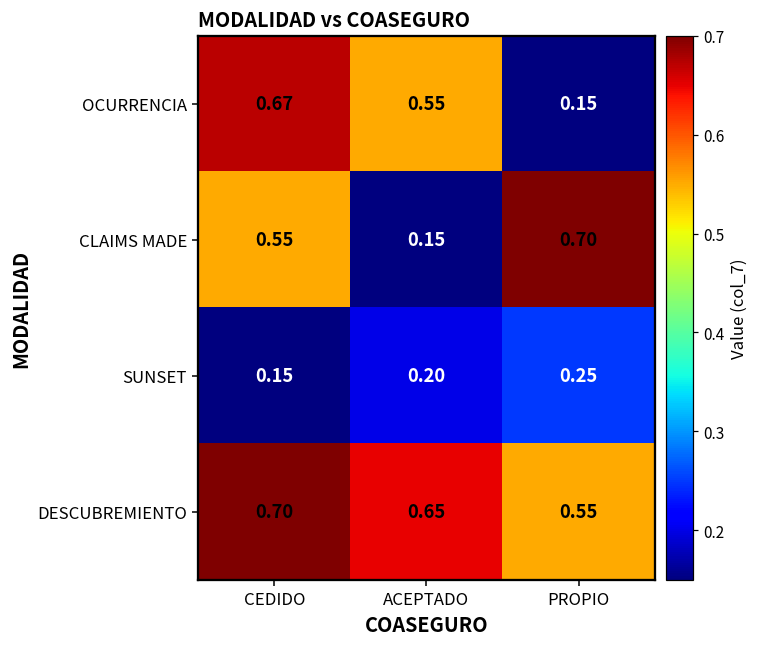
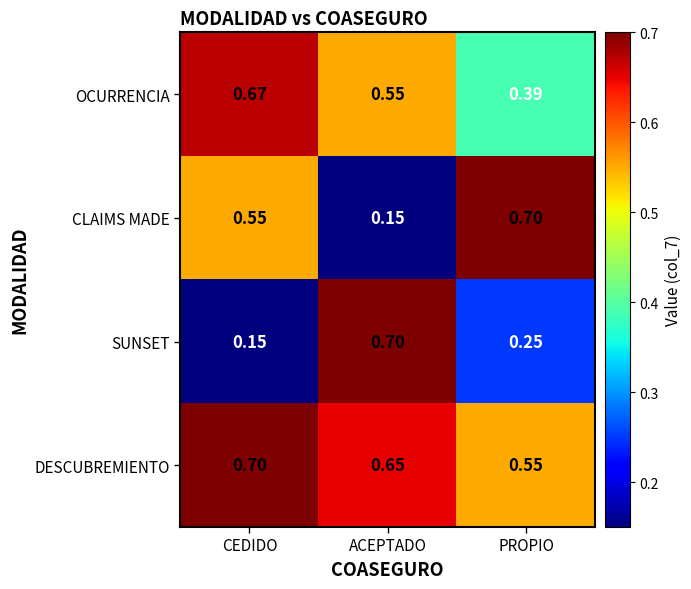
  {
    "OCURRENCIA": {
      "CEDIDO": 0.67,
      "ACEPTADO": 0.55,
-     "PROPIO": 0.15
+     "PROPIO": 0.39
    },
    "CLAIMS MADE": {
      "CEDIDO": 0.55,
      "ACEPTADO": 0.15,
      "PROPIO": 0.70
    },
    "SUNSET": {
      "CEDIDO": 0.15,
-     "ACEPTADO": 0.20,
+     "ACEPTADO": 0.70,
      "PROPIO": 0.25
    },
    "DESCUBREMIENTO": {
      "CEDIDO": 0.70,
      "ACEPTADO": 0.65,
      "PROPIO": 0.55
    }
  }
